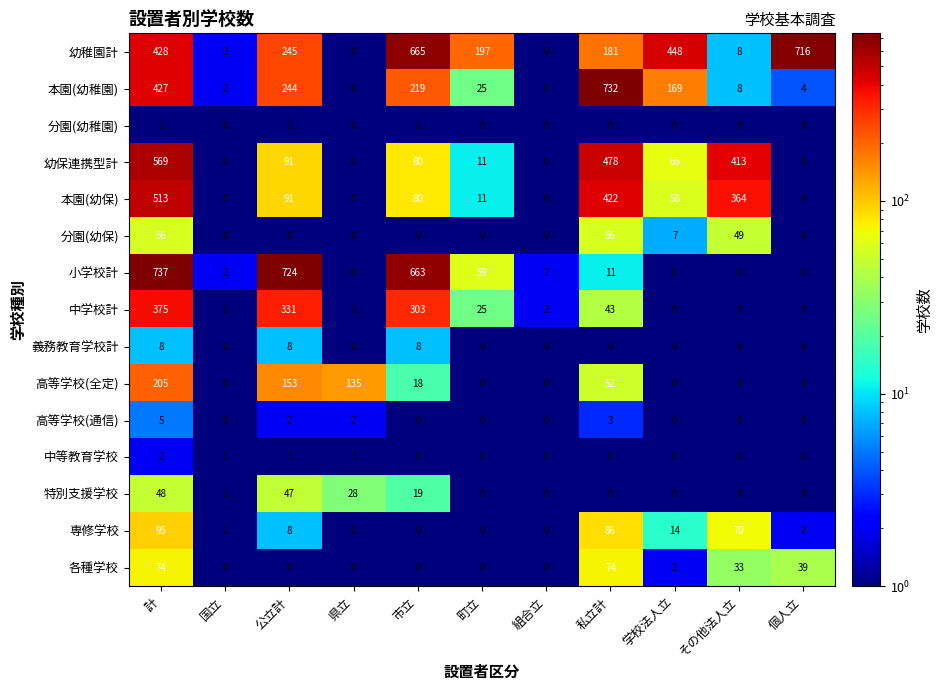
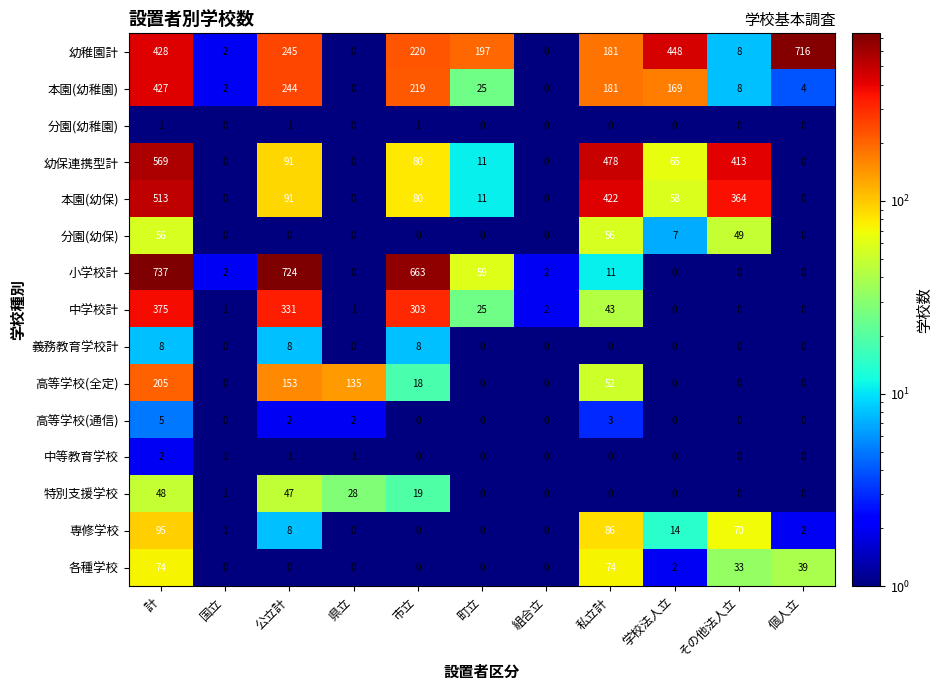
  {
    "幼稚園計": {
      "計": 428,
      "国立": 2,
      "公立計": 245,
      "県立": 0,
-     "市立": 665,
+     "市立": 220,
      "町立": 197,
      "組合立": 0,
      "私立計": 181,
      "学校法人立": 448,
      "その他法人立": 8,
      "個人立": 716
    },
    "本園(幼稚園)": {
      "計": 427,
      "国立": 2,
      "公立計": 244,
      "県立": 0,
      "市立": 219,
      "町立": 25,
      "組合立": 0,
-     "私立計": 732,
+     "私立計": 181,
      "学校法人立": 169,
      "その他法人立": 8,
      "個人立": 4
    },
    "分園(幼稚園)": {
      "計": 1,
      "国立": 0,
      "公立計": 1,
      "県立": 0,
      "市立": 1,
      "町立": 0,
      "組合立": 0,
      "私立計": 0,
      "学校法人立": 0,
      "その他法人立": 0,
      "個人立": 0
    },
    "幼保連携型計": {
      "計": 569,
      "国立": 0,
      "公立計": 91,
      "県立": 0,
      "市立": 80,
      "町立": 11,
      "組合立": 0,
      "私立計": 478,
      "学校法人立": 65,
      "その他法人立": 413,
      "個人立": 0
    },
    "本園(幼保)": {
      "計": 513,
      "国立": 0,
      "公立計": 91,
      "県立": 0,
      "市立": 80,
      "町立": 11,
      "組合立": 0,
      "私立計": 422,
      "学校法人立": 58,
      "その他法人立": 364,
      "個人立": 0
    },
    "分園(幼保)": {
      "計": 56,
      "国立": 0,
      "公立計": 0,
      "県立": 0,
      "市立": 0,
      "町立": 0,
      "組合立": 0,
      "私立計": 56,
      "学校法人立": 7,
      "その他法人立": 49,
      "個人立": 0
    },
    "小学校計": {
      "計": 737,
      "国立": 2,
      "公立計": 724,
      "県立": 0,
      "市立": 663,
      "町立": 59,
      "組合立": 2,
      "私立計": 11,
      "学校法人立": 0,
      "その他法人立": 0,
      "個人立": 0
    },
    "中学校計": {
      "計": 375,
      "国立": 1,
      "公立計": 331,
      "県立": 1,
      "市立": 303,
      "町立": 25,
      "組合立": 2,
      "私立計": 43,
      "学校法人立": 0,
      "その他法人立": 0,
      "個人立": 0
    },
    "義務教育学校計": {
      "計": 8,
      "国立": 0,
      "公立計": 8,
      "県立": 0,
      "市立": 8,
      "町立": 0,
      "組合立": 0,
      "私立計": 0,
      "学校法人立": 0,
      "その他法人立": 0,
      "個人立": 0
    },
    "高等学校(全定)": {
      "計": 205,
      "国立": 0,
      "公立計": 153,
      "県立": 135,
      "市立": 18,
      "町立": 0,
      "組合立": 0,
      "私立計": 52,
      "学校法人立": 0,
      "その他法人立": 0,
      "個人立": 0
    },
    "高等学校(通信)": {
      "計": 5,
      "国立": 0,
      "公立計": 2,
      "県立": 2,
      "市立": 0,
      "町立": 0,
      "組合立": 0,
      "私立計": 3,
      "学校法人立": 0,
      "その他法人立": 0,
      "個人立": 0
    },
    "中等教育学校": {
      "計": 2,
      "国立": 1,
      "公立計": 1,
      "県立": 1,
      "市立": 0,
      "町立": 0,
      "組合立": 0,
      "私立計": 0,
      "学校法人立": 0,
      "その他法人立": 0,
      "個人立": 0
    },
    "特別支援学校": {
      "計": 48,
      "国立": 1,
      "公立計": 47,
      "県立": 28,
      "市立": 19,
      "町立": 0,
      "組合立": 0,
      "私立計": 0,
      "学校法人立": 0,
      "その他法人立": 0,
      "個人立": 0
    },
    "専修学校": {
      "計": 95,
      "国立": 1,
      "公立計": 8,
      "県立": 0,
      "市立": 0,
      "町立": 0,
      "組合立": 0,
      "私立計": 86,
      "学校法人立": 14,
      "その他法人立": 70,
      "個人立": 2
    },
    "各種学校": {
      "計": 74,
      "国立": 0,
      "公立計": 0,
      "県立": 0,
      "市立": 0,
      "町立": 0,
      "組合立": 0,
      "私立計": 74,
      "学校法人立": 2,
      "その他法人立": 33,
      "個人立": 39
    }
  }
